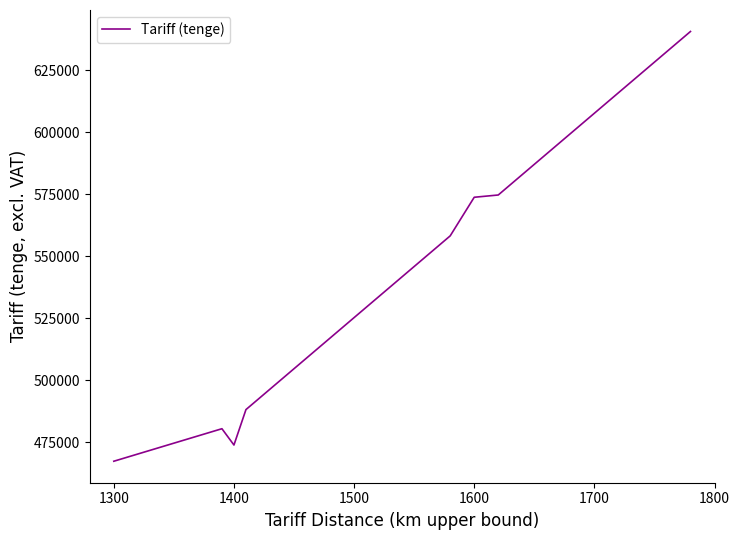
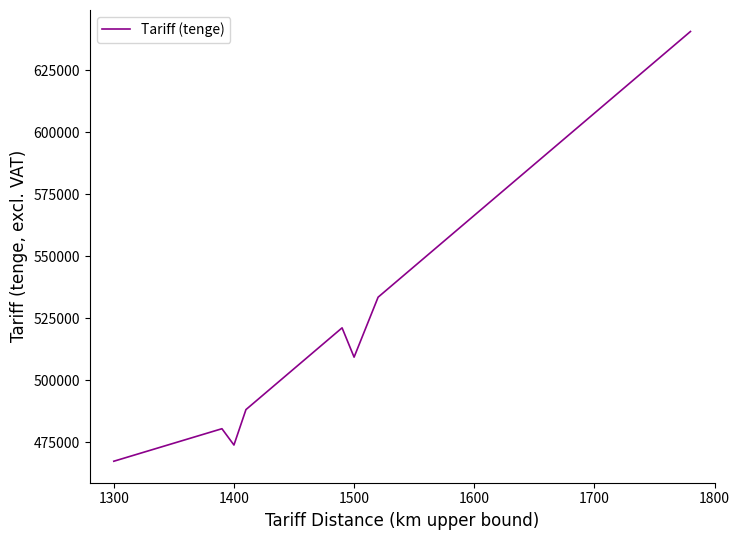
  {
    "1300": 467000,
    "1400": 474000,
-   "1500": 525000,
-   "1600": 574000,
+   "1500": 509000,
+   "1600": 566000,
    "1700": 608000
  }
